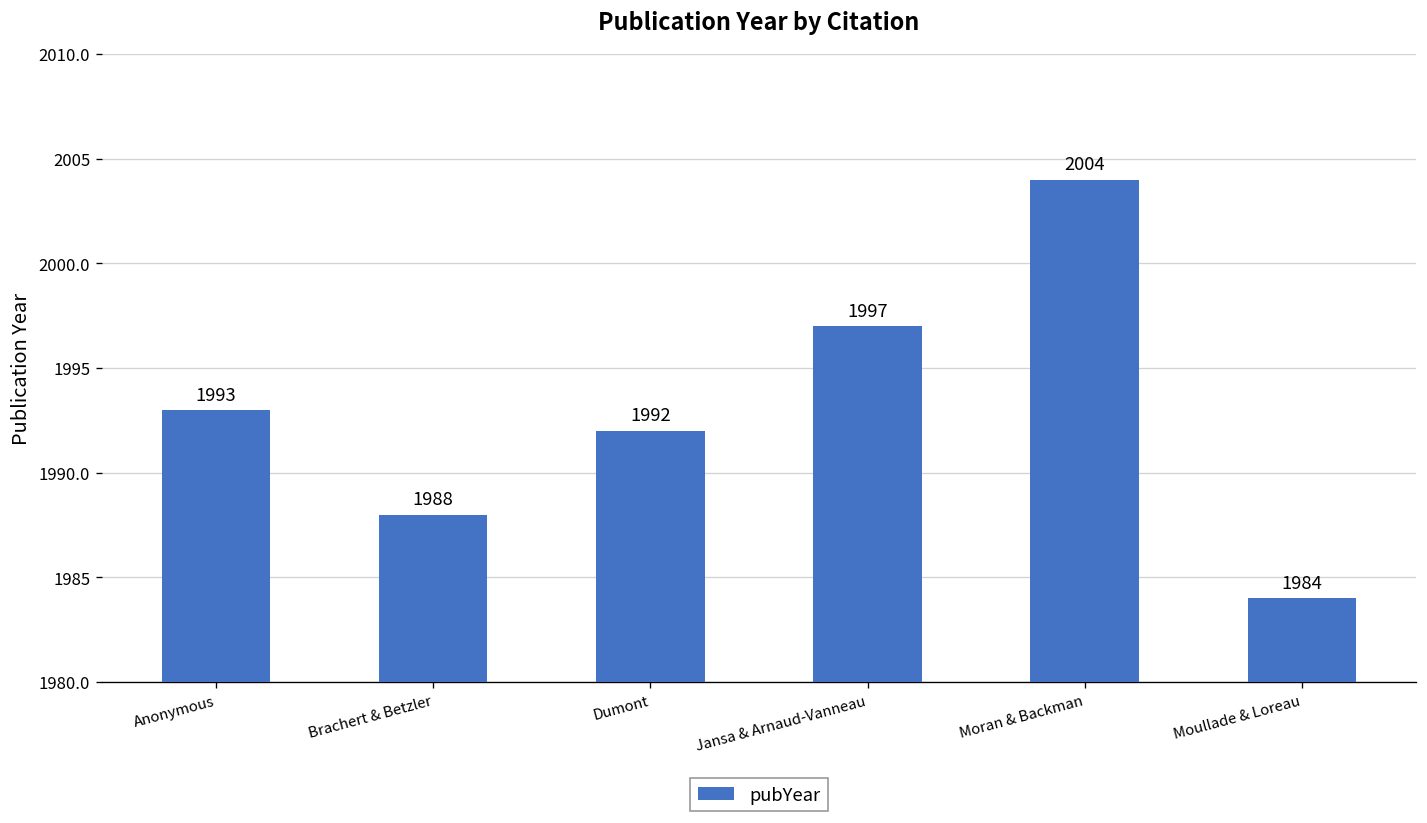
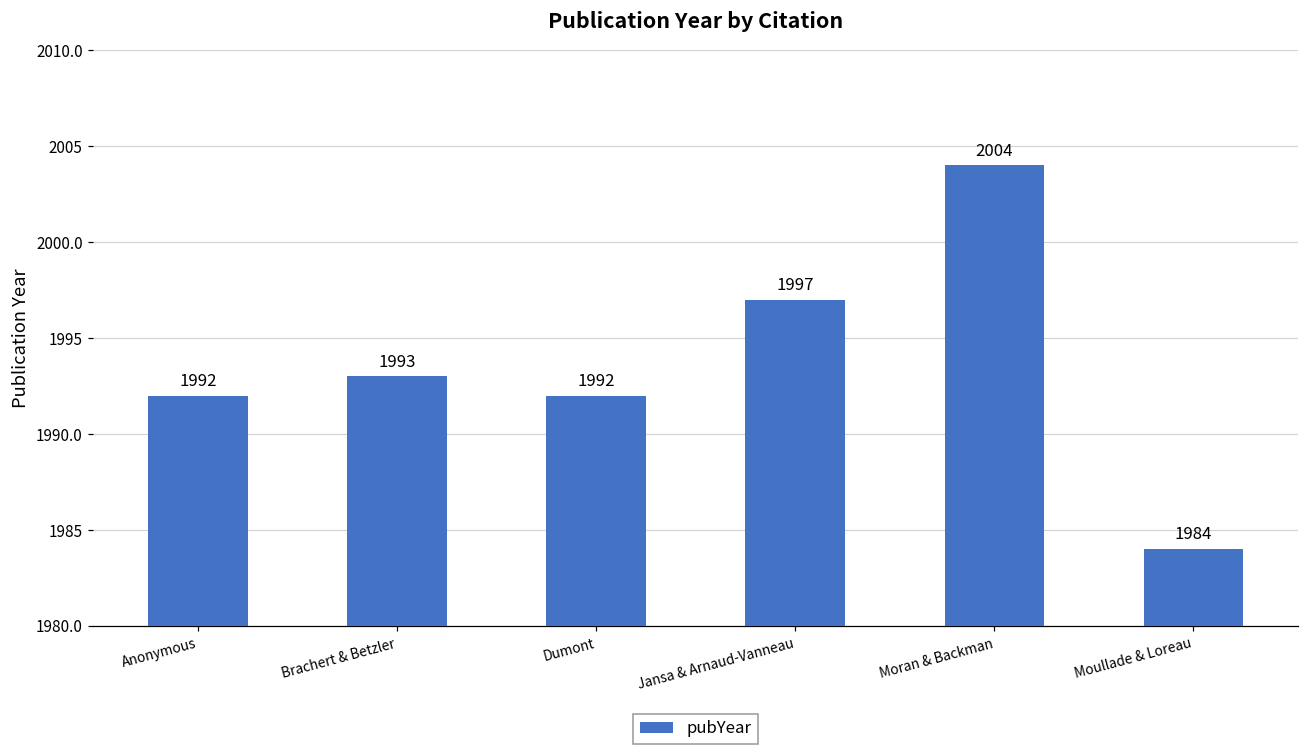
  {
-   "Anonymous": 1993,
-   "Brachert & Betzler": 1988,
+   "Anonymous": 1992,
+   "Brachert & Betzler": 1993,
    "Dumont": 1992,
    "Jansa & Arnaud-Vanneau": 1997,
    "Moran & Backman": 2004,
    "Moullade & Loreau": 1984
  }
